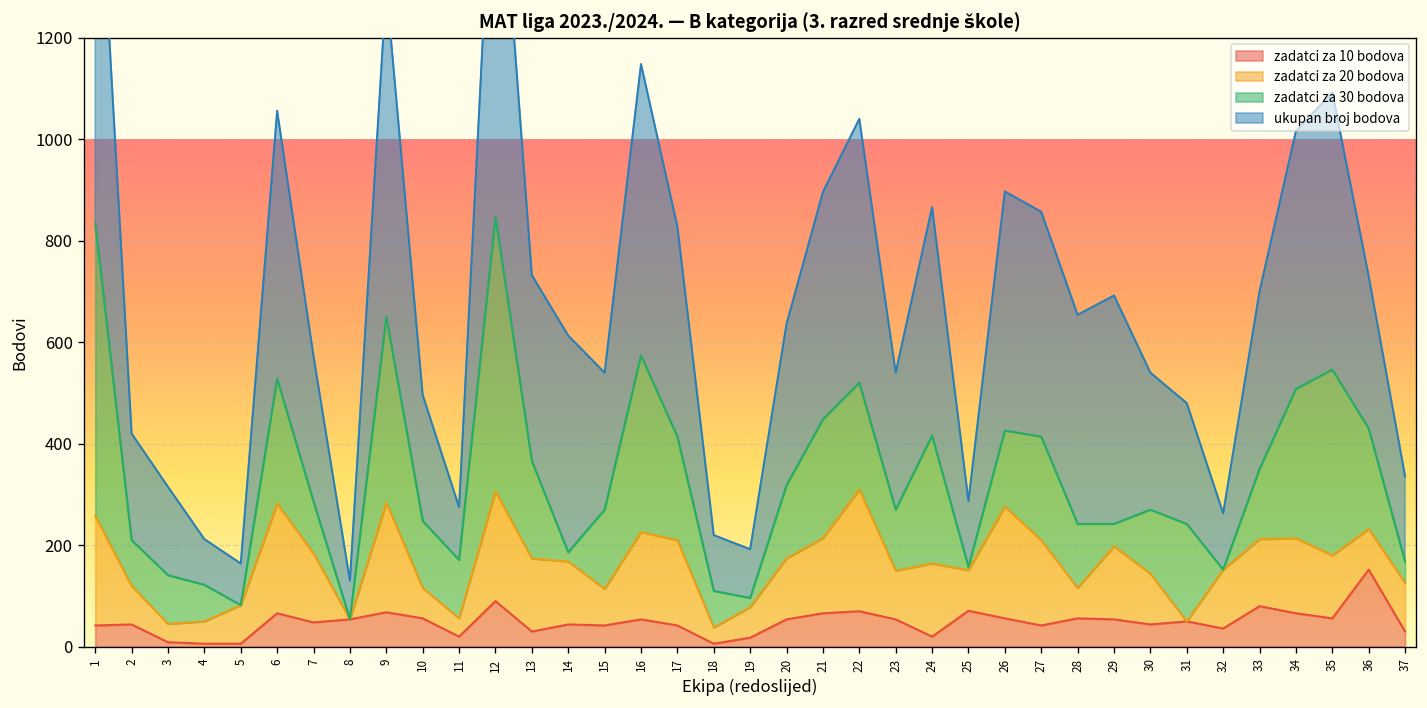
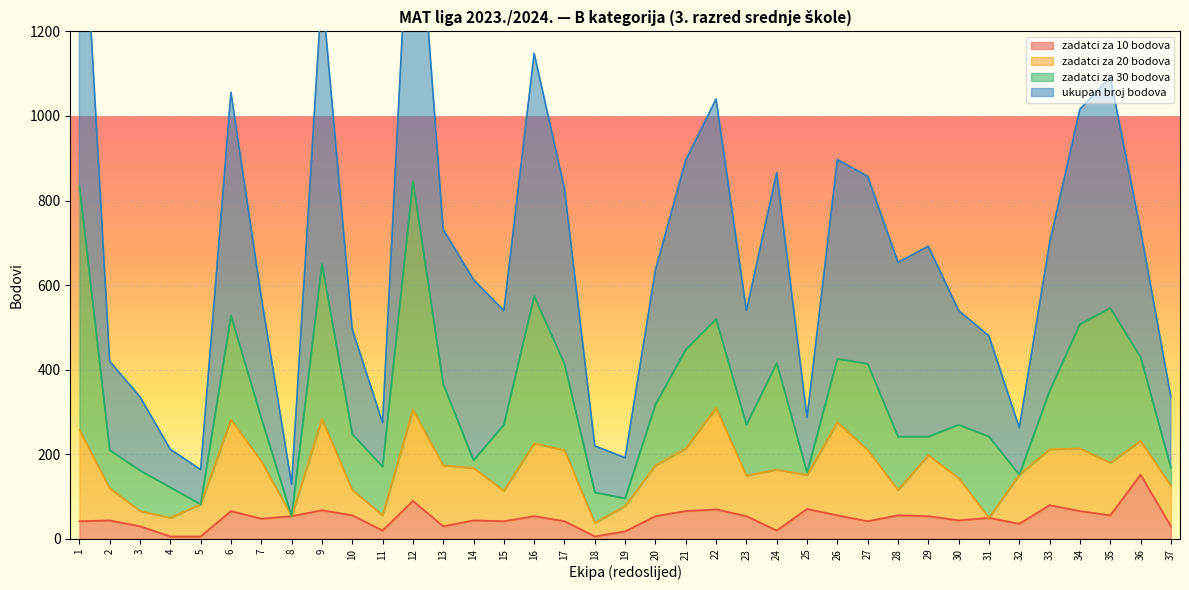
  {
    "zadatci za 10 bodova": {
      "1": 40,
      "2": 40,
-     "3": 10,
+     "3": 30,
      "4": 10,
      "5": 10,
      "6": 70,
      "7": 50,
      "9": 70,
      "10": 60,
      "11": 20,
      "12": 90,
      "13": 30,
      "14": 40,
      "15": 40,
      "16": 50,
      "17": 40,
      "18": 10,
      "19": 20,
      "20": 50,
      "21": 70,
      "22": 70,
      "23": 50,
      "24": 20,
      "25": 70,
      "26": 60,
      "27": 40,
      "28": 60,
      "29": 50,
      "30": 40,
      "32": 40,
      "33": 80,
      "34": 70,
      "35": 60,
      "36": 150,
      "37": 30
    },
    "zadatci za 20 bodova": {
      "1": 220,
      "2": 80,
      "3": 40,
      "4": 40,
      "6": 220,
      "7": 140,
      "9": 220,
      "10": 60,
      "11": 40,
      "12": 220,
      "13": 140,
      "14": 120,
      "15": 70,
      "16": 170,
      "17": 170,
      "18": 30,
      "19": 60,
      "20": 120,
      "21": 150,
      "22": 240,
      "23": 100,
      "24": 140,
      "26": 220,
      "27": 170,
      "28": 60,
      "29": 140,
      "30": 100,
      "33": 130,
      "34": 150,
      "35": 120,
      "36": 80,
      "37": 100
    },
    "zadatci za 30 bodova": {
      "1": 580,
      "2": 90,
      "3": 100,
      "4": 70,
      "6": 250,
      "7": 100,
      "9": 370,
      "10": 130,
      "11": 120,
      "12": 540,
      "13": 190,
      "14": 20,
      "15": 160,
      "16": 350,
      "17": 200,
      "18": 70,
      "19": 20,
      "20": 140,
      "21": 230,
      "22": 210,
      "23": 120,
      "24": 250,
      "26": 150,
      "27": 200,
      "28": 130,
      "29": 40,
      "30": 130,
      "31": 190,
      "33": 140,
      "34": 290,
      "35": 370,
      "36": 200,
      "37": 40
    },
    "ukupan broj bodova": {
      "2": 210,
      "3": 170,
      "4": 90,
      "5": 80,
      "6": 530,
      "7": 290,
      "8": 80,
      "10": 250,
      "11": 100,
      "13": 370,
      "14": 430,
      "15": 270,
      "16": 570,
      "17": 410,
      "18": 110,
      "19": 100,
      "20": 320,
      "21": 450,
      "22": 520,
      "23": 270,
      "24": 450,
      "25": 130,
      "26": 470,
      "27": 440,
      "28": 410,
      "29": 450,
      "30": 270,
      "31": 240,
      "32": 110,
      "33": 350,
      "34": 510,
      "36": 300,
      "37": 170
    }
  }
